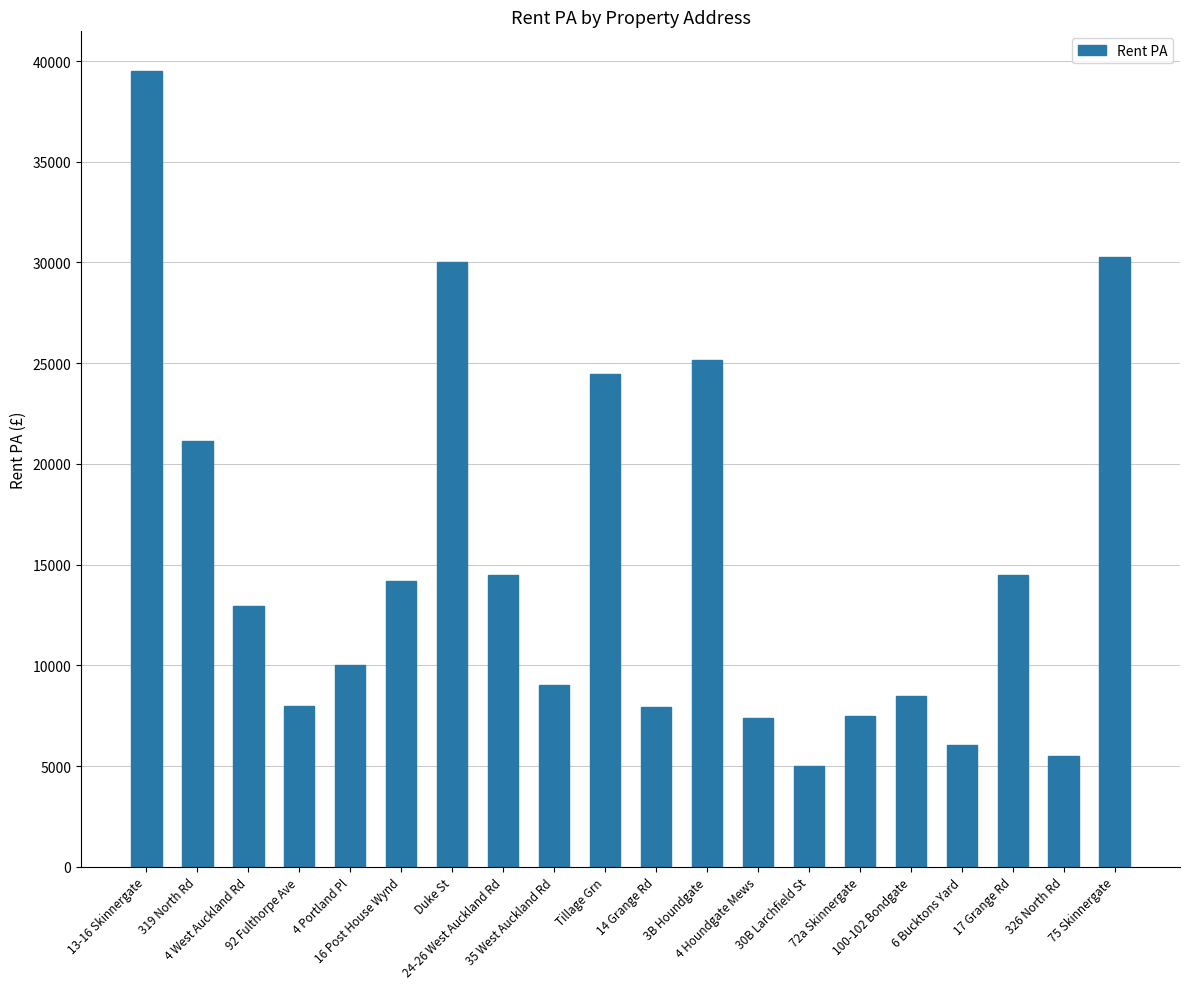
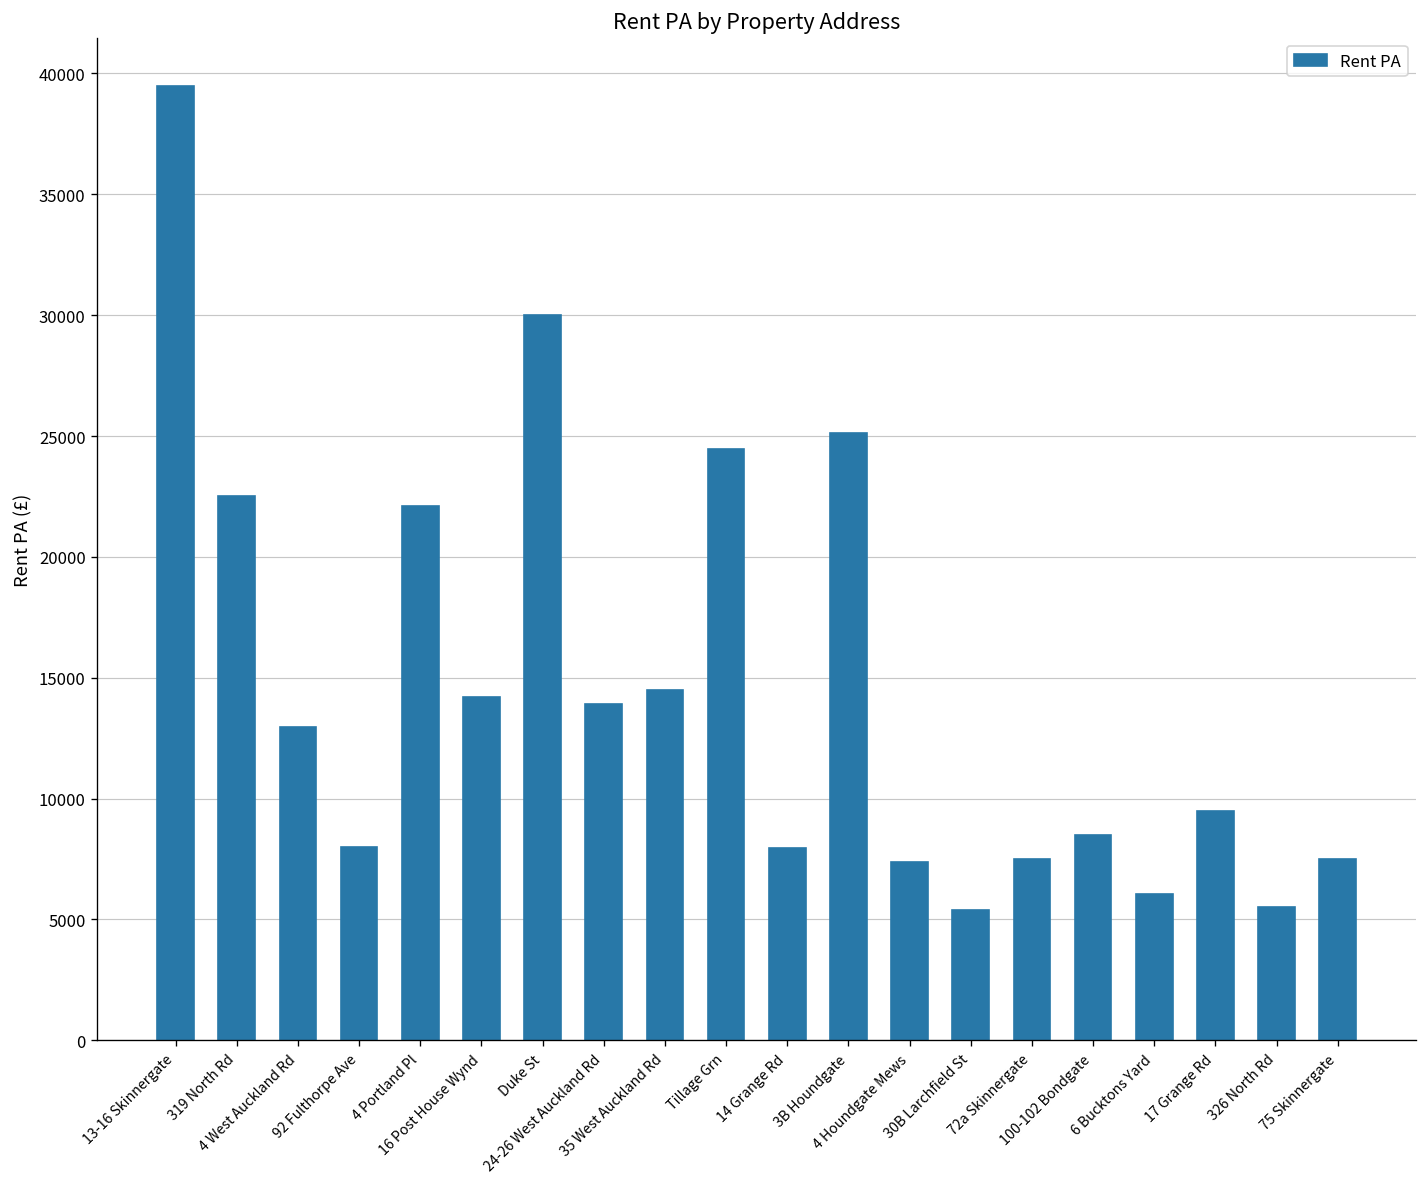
  {
    "13-16 Skinnergate": 39500,
-   "319 North Rd": 21100,
+   "319 North Rd": 22500,
    "4 West Auckland Rd": 13000,
    "92 Fulthorpe Ave": 8000,
-   "4 Portland Pl": 10000,
+   "4 Portland Pl": 22100,
    "16 Post House Wynd": 14200,
    "Duke St": 30000,
-   "24-26 West Auckland Rd": 14500,
-   "35 West Auckland Rd": 9000,
+   "24-26 West Auckland Rd": 13900,
+   "35 West Auckland Rd": 14500,
    "Tillage Grn": 24500,
    "14 Grange Rd": 7900,
    "3B Houndgate": 25100,
    "4 Houndgate Mews": 7400,
-   "30B Larchfield St": 5000,
+   "30B Larchfield St": 5400,
    "72a Skinnergate": 7500,
    "100-102 Bondgate": 8500,
    "6 Bucktons Yard": 6000,
-   "17 Grange Rd": 14500,
+   "17 Grange Rd": 9500,
    "326 North Rd": 5500,
-   "75 Skinnergate": 30300
+   "75 Skinnergate": 7500
  }
